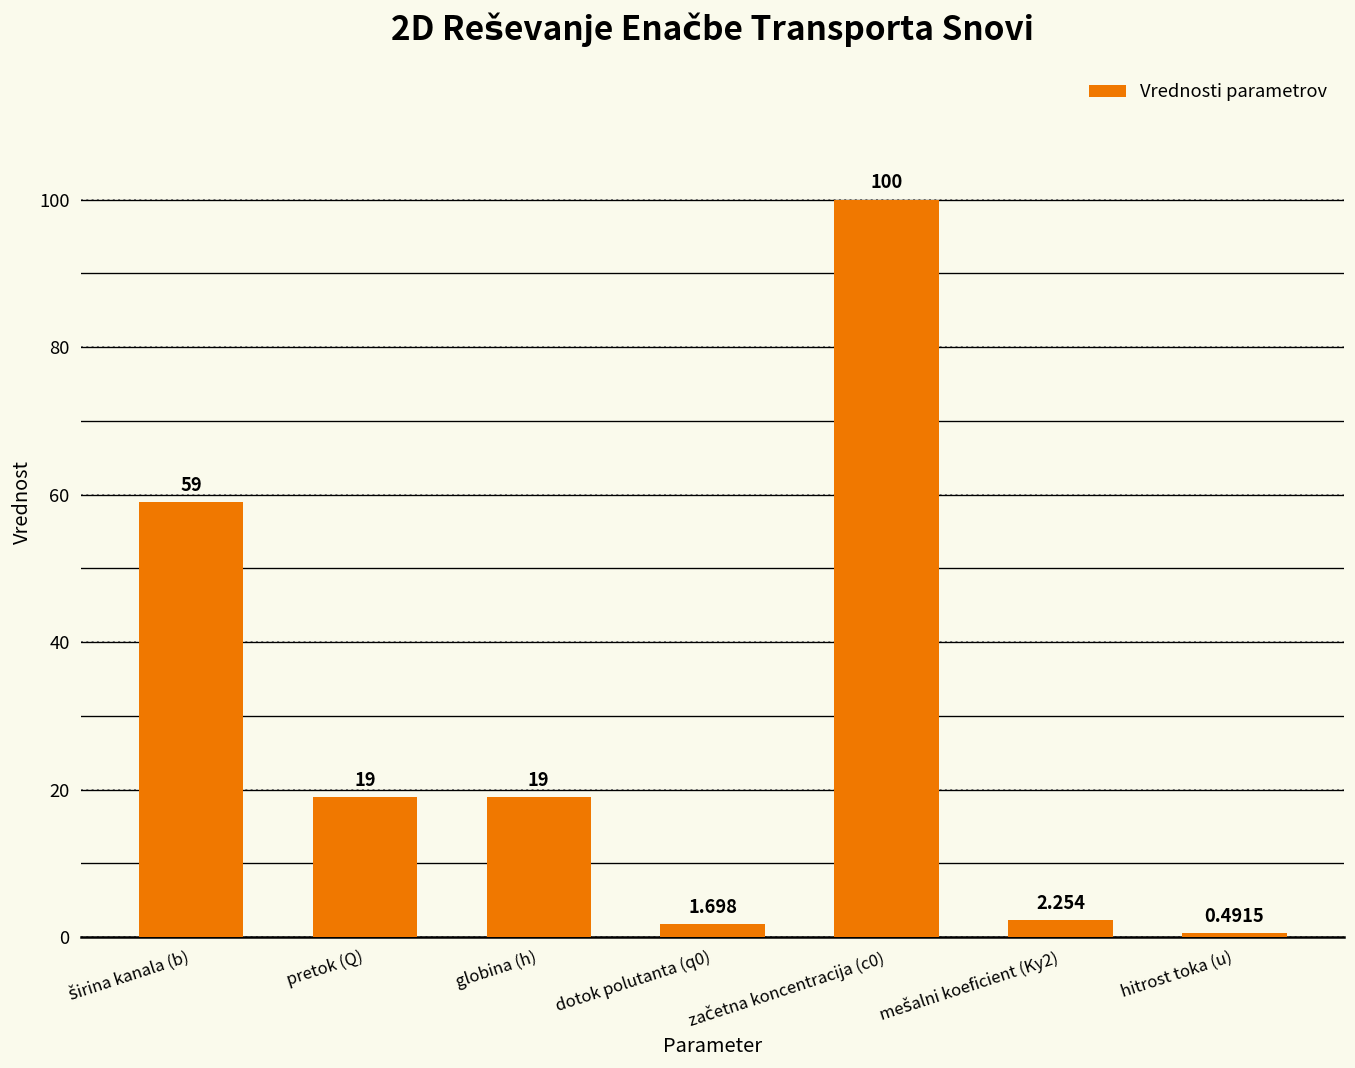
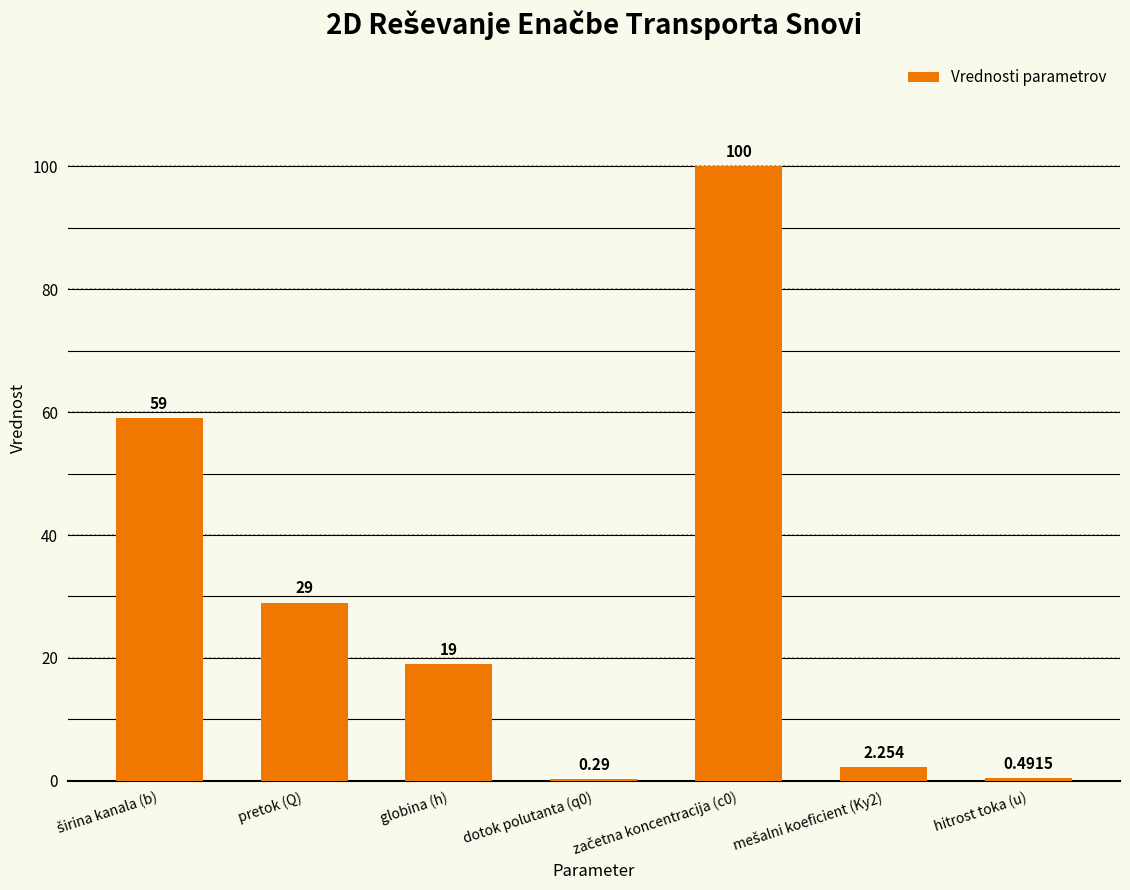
  {
    "širina kanala (b)": 59,
-   "pretok (Q)": 19,
+   "pretok (Q)": 29,
    "globina (h)": 19,
-   "dotok polutanta (q0)": 1.698,
+   "dotok polutanta (q0)": 0.29,
    "začetna koncentracija (c0)": 100,
    "mešalni koeficient (Ky2)": 2.254,
    "hitrost toka (u)": 0.4915
  }
